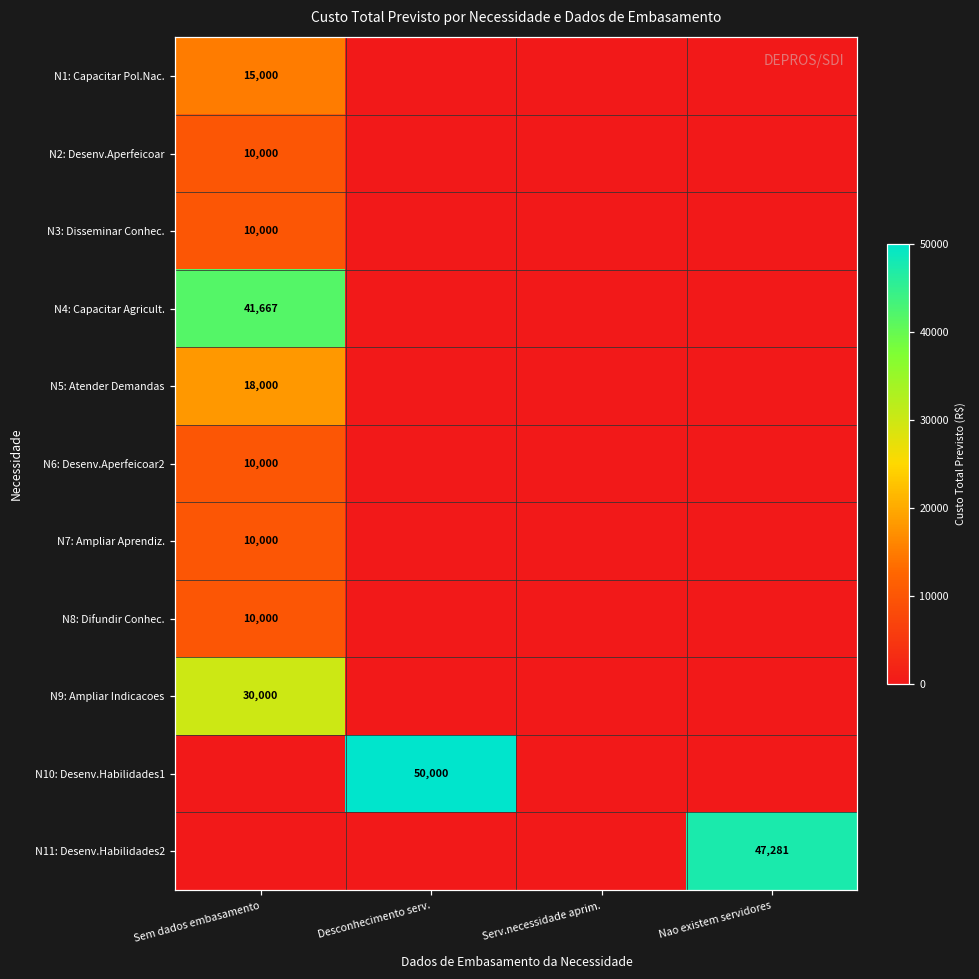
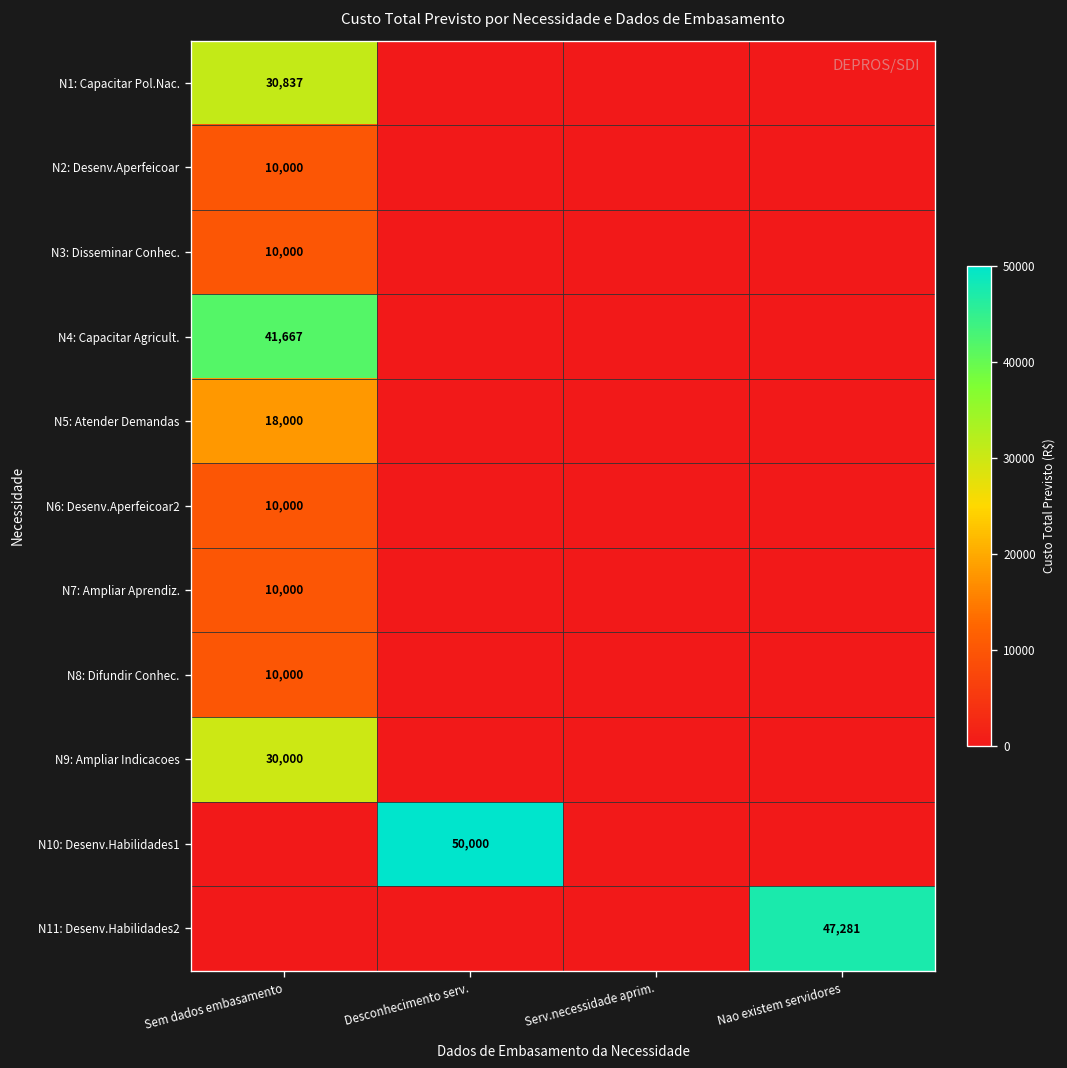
  {
    "N1: Capacitar Pol.Nac.": {
-     "Sem dados embasamento": "15,000"
+     "Sem dados embasamento": "30,837"
    },
    "N2: Desenv.Aperfeicoar": {
      "Sem dados embasamento": "10,000"
    },
    "N3: Disseminar Conhec.": {
      "Sem dados embasamento": "10,000"
    },
    "N4: Capacitar Agricult.": {
      "Sem dados embasamento": "41,667"
    },
    "N5: Atender Demandas": {
      "Sem dados embasamento": "18,000"
    },
    "N6: Desenv.Aperfeicoar2": {
      "Sem dados embasamento": "10,000"
    },
    "N7: Ampliar Aprendiz.": {
      "Sem dados embasamento": "10,000"
    },
    "N8: Difundir Conhec.": {
      "Sem dados embasamento": "10,000"
    },
    "N9: Ampliar Indicacoes": {
      "Sem dados embasamento": "30,000"
    },
    "N10: Desenv.Habilidades1": {
      "Desconhecimento serv.": "50,000"
    },
    "N11: Desenv.Habilidades2": {
      "Nao existem servidores": "47,281"
    }
  }
